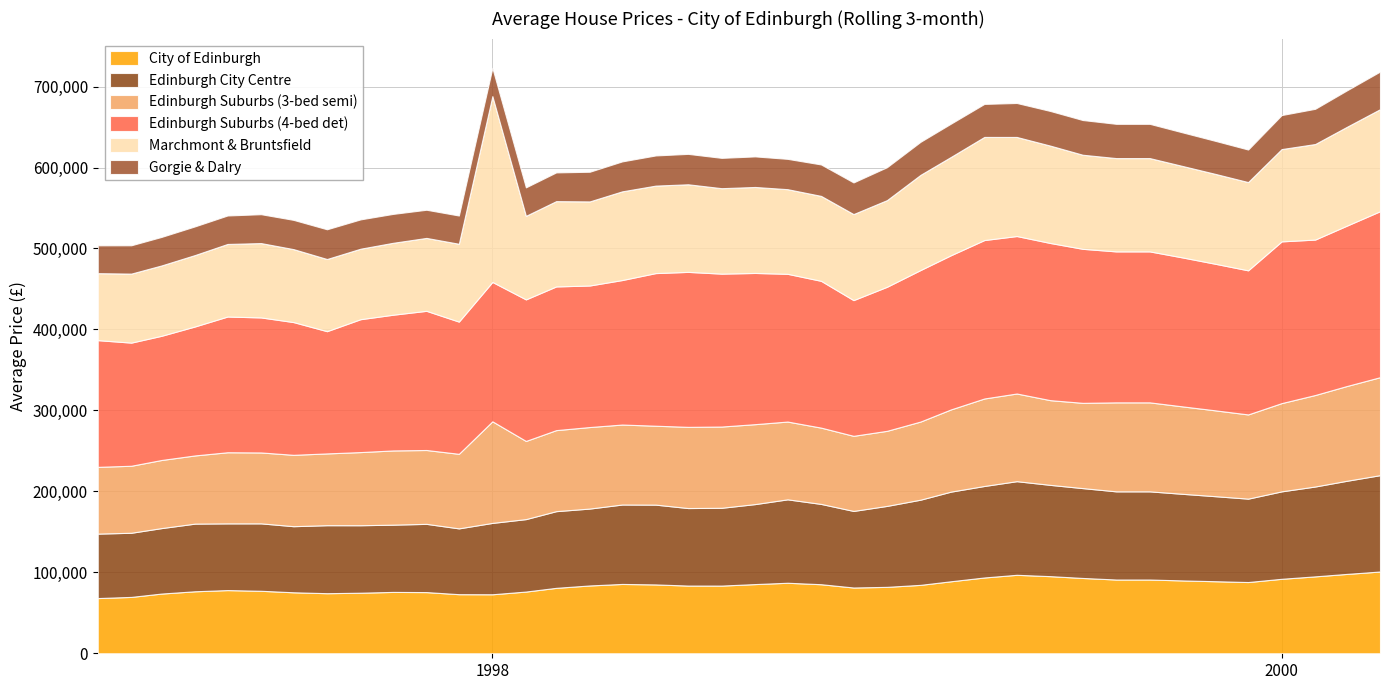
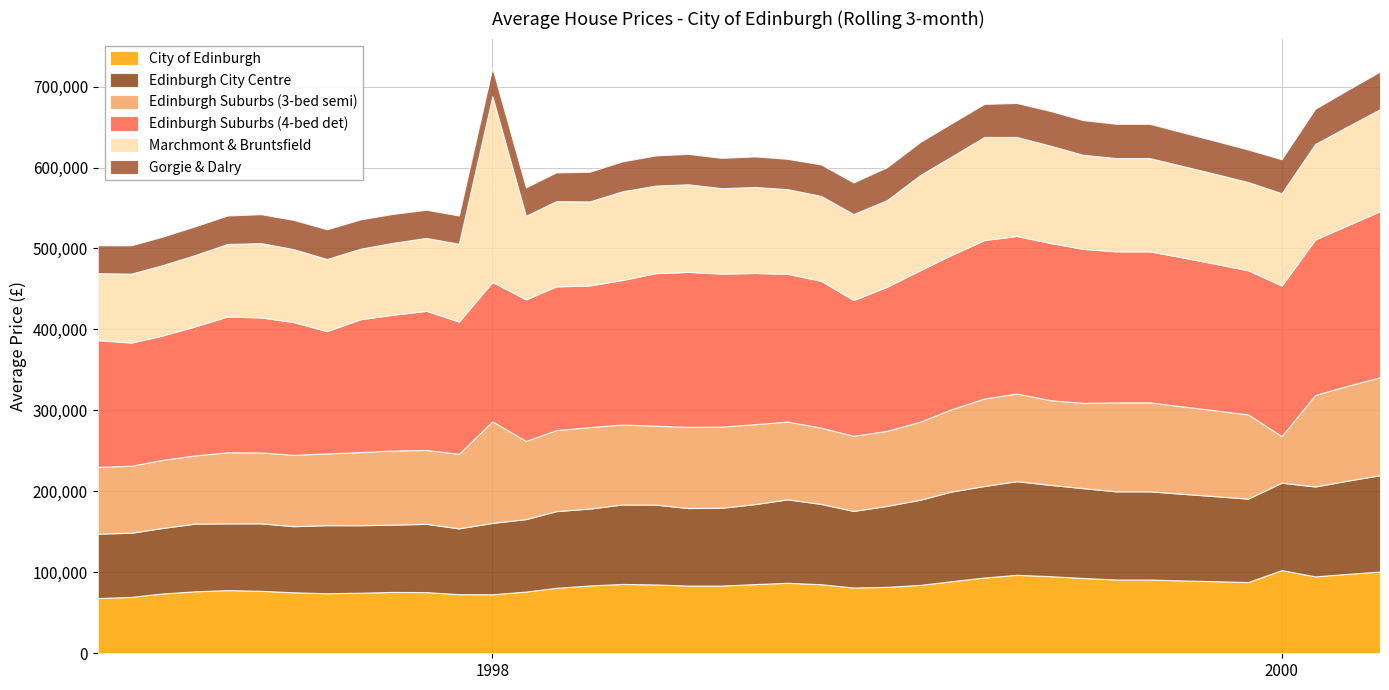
  {
    "City of Edinburgh": {
      "1998": "70,000",
-     "2000": "90,000"
+     "2000": "100,000"
    },
    "Edinburgh Suburbs (3-bed semi)": {
      "1998": "130,000",
-     "2000": "110,000"
+     "2000": "60,000"
    },
    "Edinburgh Suburbs (4-bed det)": {
      "1998": "170,000",
-     "2000": "200,000"
+     "2000": "190,000"
    },
    "Marchmont & Bruntsfield": {
      "1998": "230,000",
      "2000": "110,000"
    }
  }
